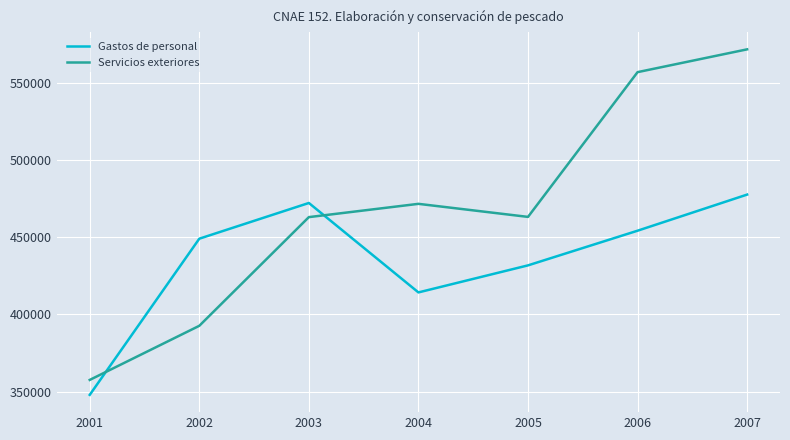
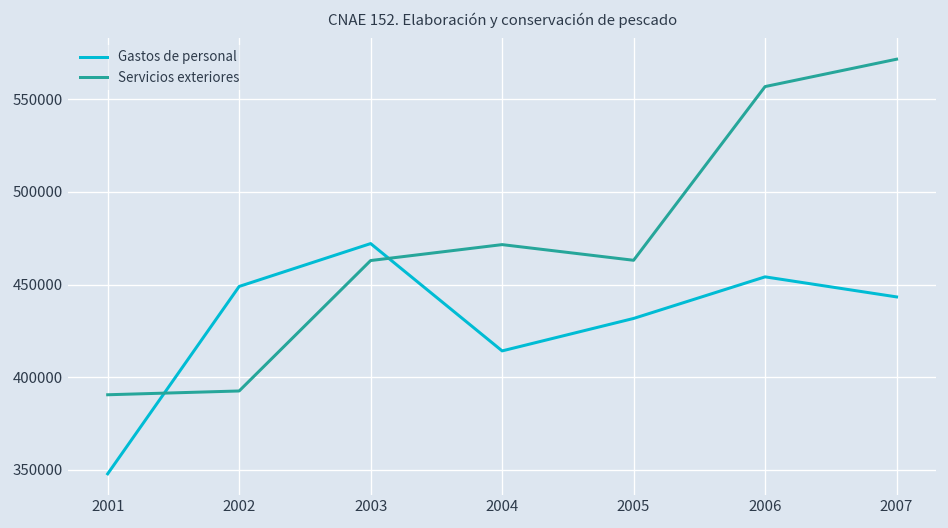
  {
    "Gastos de personal": {
      "2001": 348000,
      "2002": 449000,
      "2003": 472000,
      "2004": 414000,
      "2005": 432000,
      "2006": 454000,
-     "2007": 478000
+     "2007": 443000
    },
    "Servicios exteriores": {
-     "2001": 358000,
+     "2001": 391000,
      "2002": 393000,
      "2003": 463000,
      "2004": 472000,
      "2005": 463000,
      "2006": 557000,
      "2007": 572000
    }
  }
